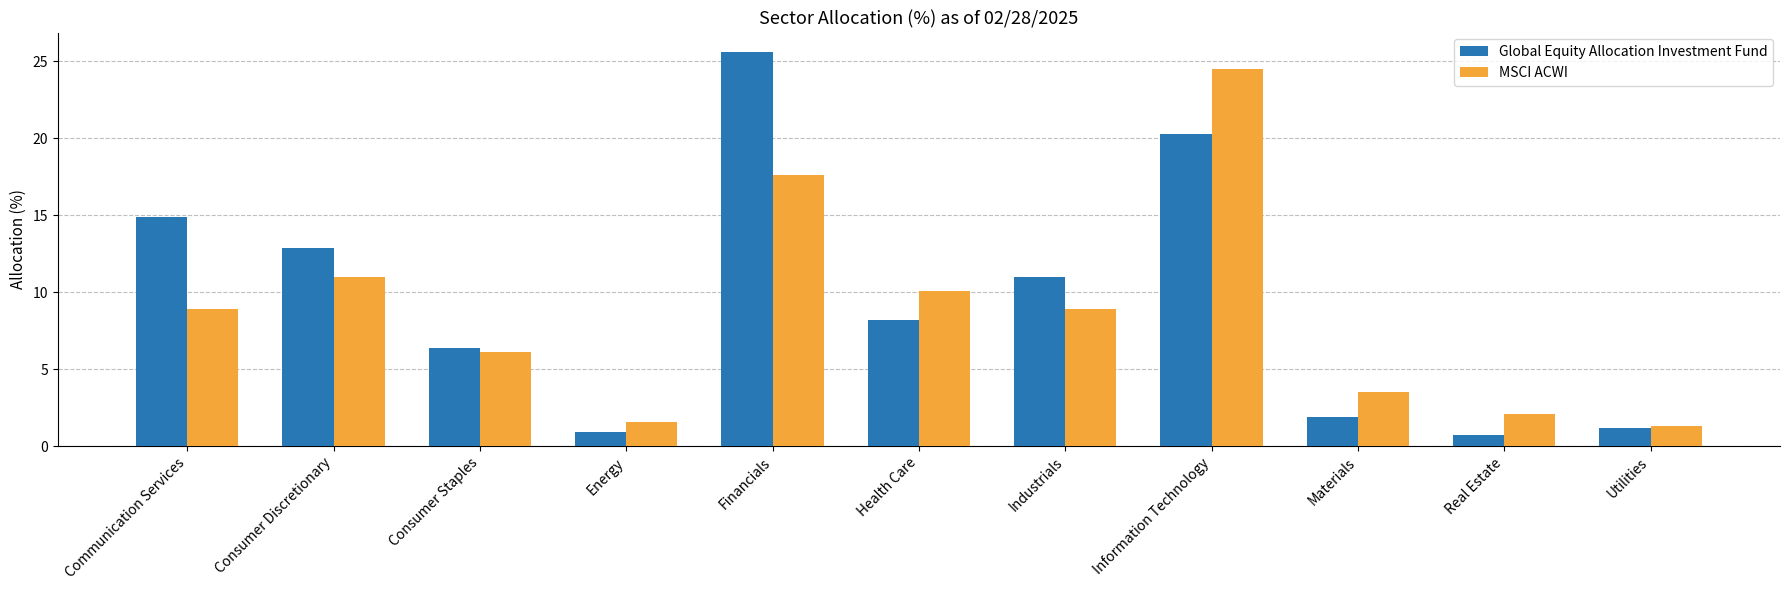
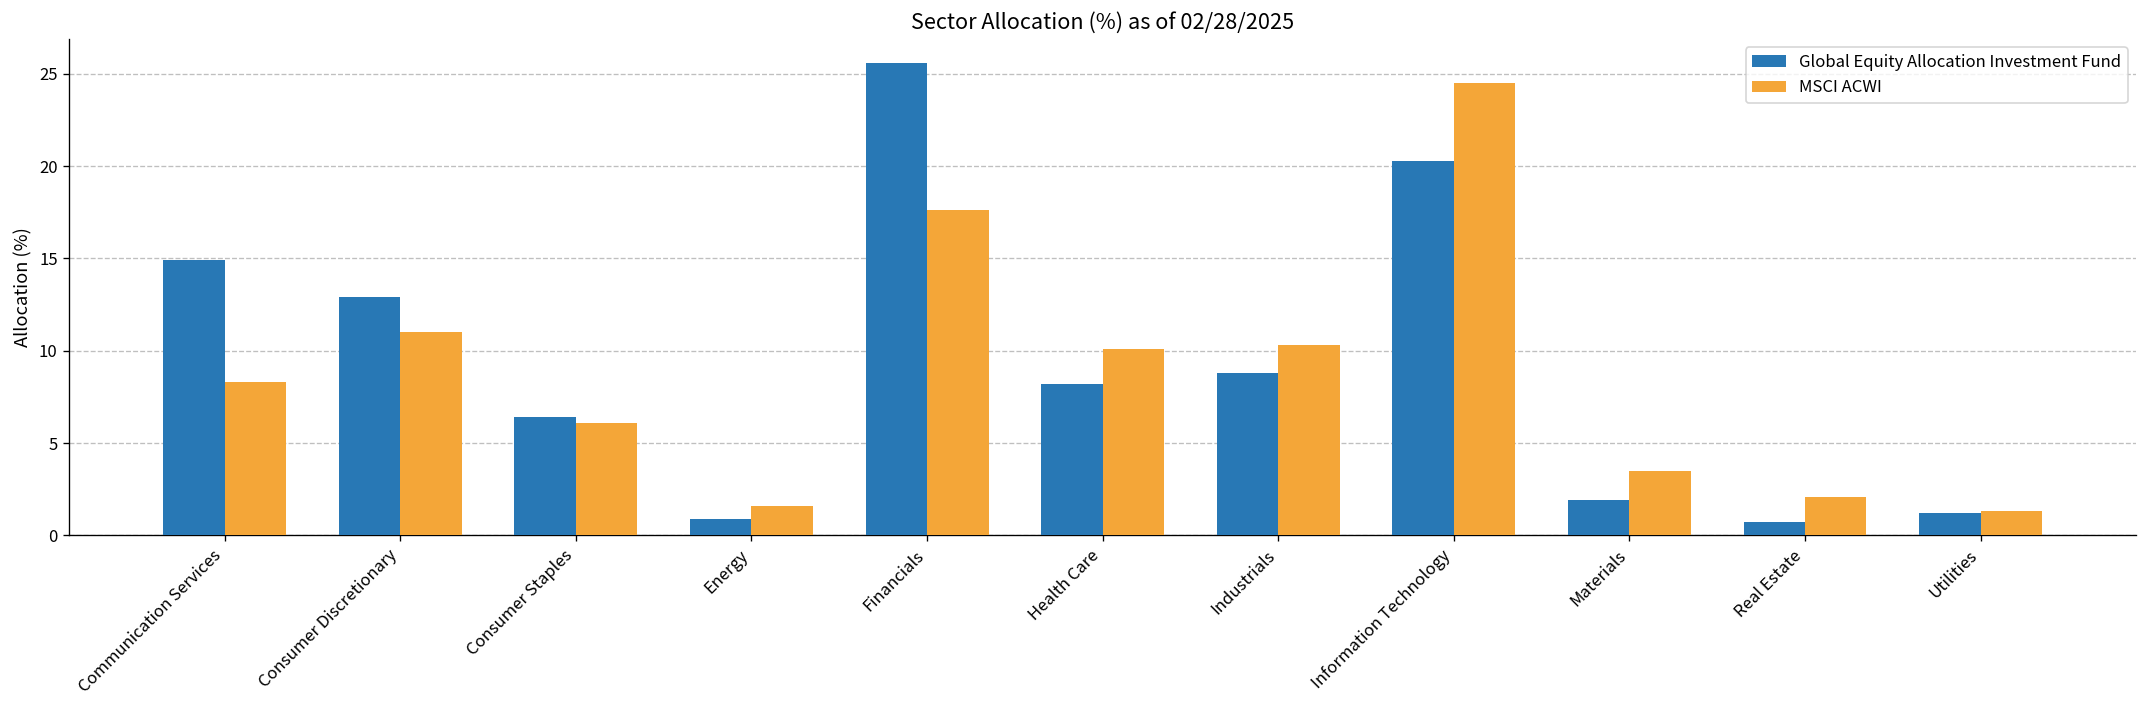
  {
    "Global Equity Allocation Investment Fund": {
      "Communication Services": 14.9,
      "Consumer Discretionary": 12.9,
      "Consumer Staples": 6.4,
      "Energy": 0.9,
      "Financials": 25.6,
      "Health Care": 8.2,
-     "Industrials": 11.0,
+     "Industrials": 8.8,
      "Information Technology": 20.3,
      "Materials": 1.9,
      "Real Estate": 0.7,
      "Utilities": 1.2
    },
    "MSCI ACWI": {
-     "Communication Services": 8.9,
+     "Communication Services": 8.3,
      "Consumer Discretionary": 11.0,
      "Consumer Staples": 6.1,
      "Energy": 1.6,
      "Financials": 17.6,
      "Health Care": 10.1,
-     "Industrials": 8.9,
+     "Industrials": 10.3,
      "Information Technology": 24.5,
      "Materials": 3.5,
      "Real Estate": 2.1,
      "Utilities": 1.3
    }
  }
